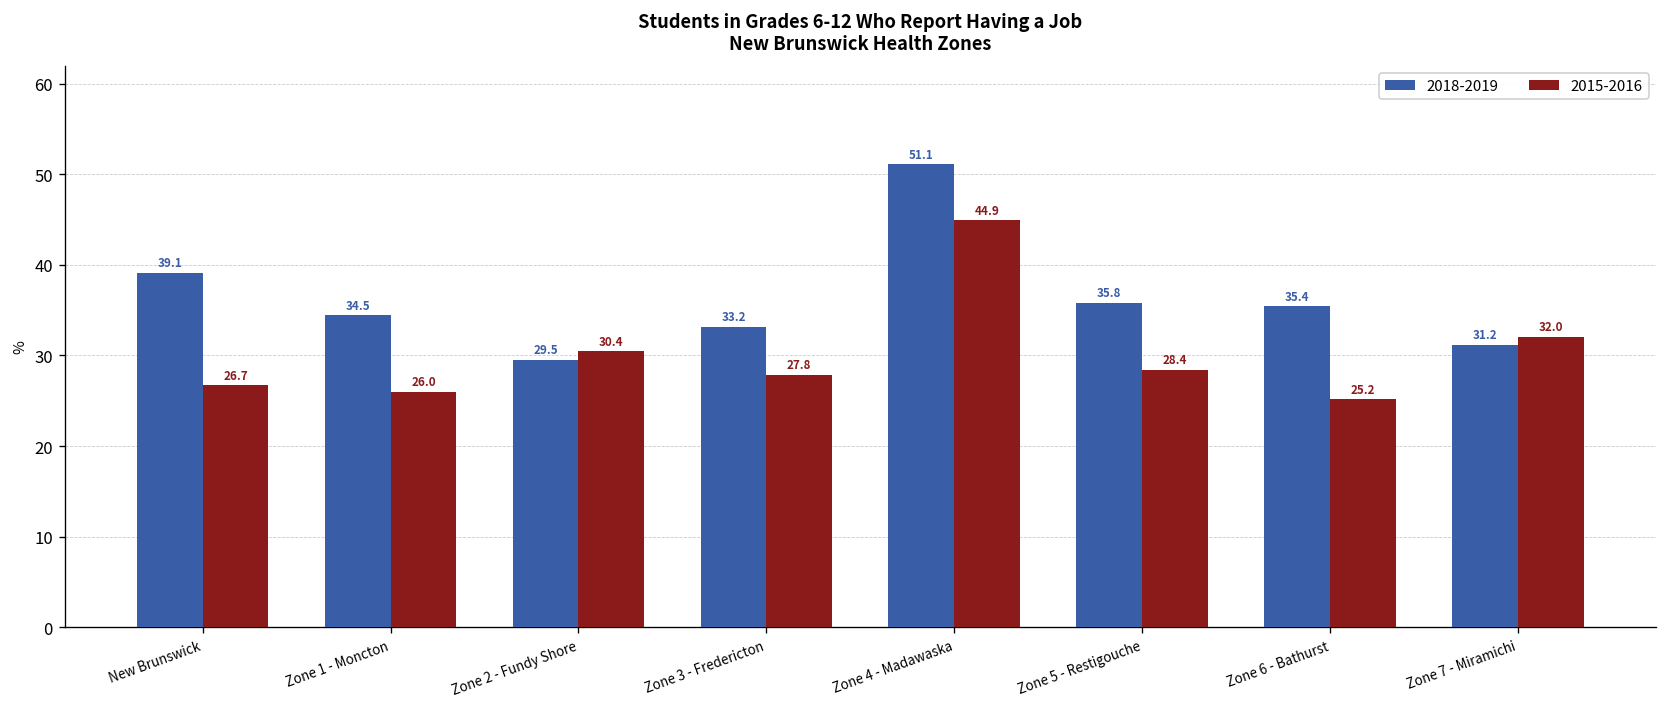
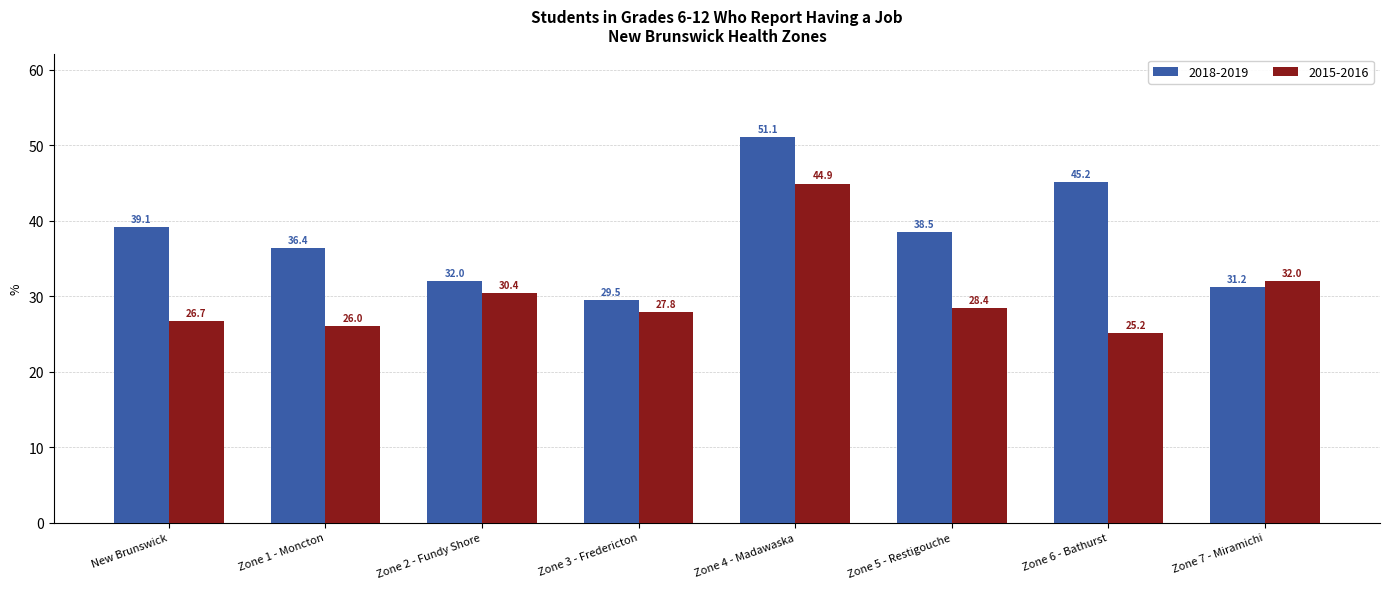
  {
    "2018-2019": {
      "New Brunswick": 39.1,
-     "Zone 1 - Moncton": 34.5,
-     "Zone 2 - Fundy Shore": 29.5,
-     "Zone 3 - Fredericton": 33.2,
+     "Zone 1 - Moncton": 36.4,
+     "Zone 2 - Fundy Shore": 32.0,
+     "Zone 3 - Fredericton": 29.5,
      "Zone 4 - Madawaska": 51.1,
-     "Zone 5 - Restigouche": 35.8,
-     "Zone 6 - Bathurst": 35.4,
+     "Zone 5 - Restigouche": 38.5,
+     "Zone 6 - Bathurst": 45.2,
      "Zone 7 - Miramichi": 31.2
    },
    "2015-2016": {
      "New Brunswick": 26.7,
      "Zone 1 - Moncton": 26.0,
      "Zone 2 - Fundy Shore": 30.4,
      "Zone 3 - Fredericton": 27.8,
      "Zone 4 - Madawaska": 44.9,
      "Zone 5 - Restigouche": 28.4,
      "Zone 6 - Bathurst": 25.2,
      "Zone 7 - Miramichi": 32.0
    }
  }
